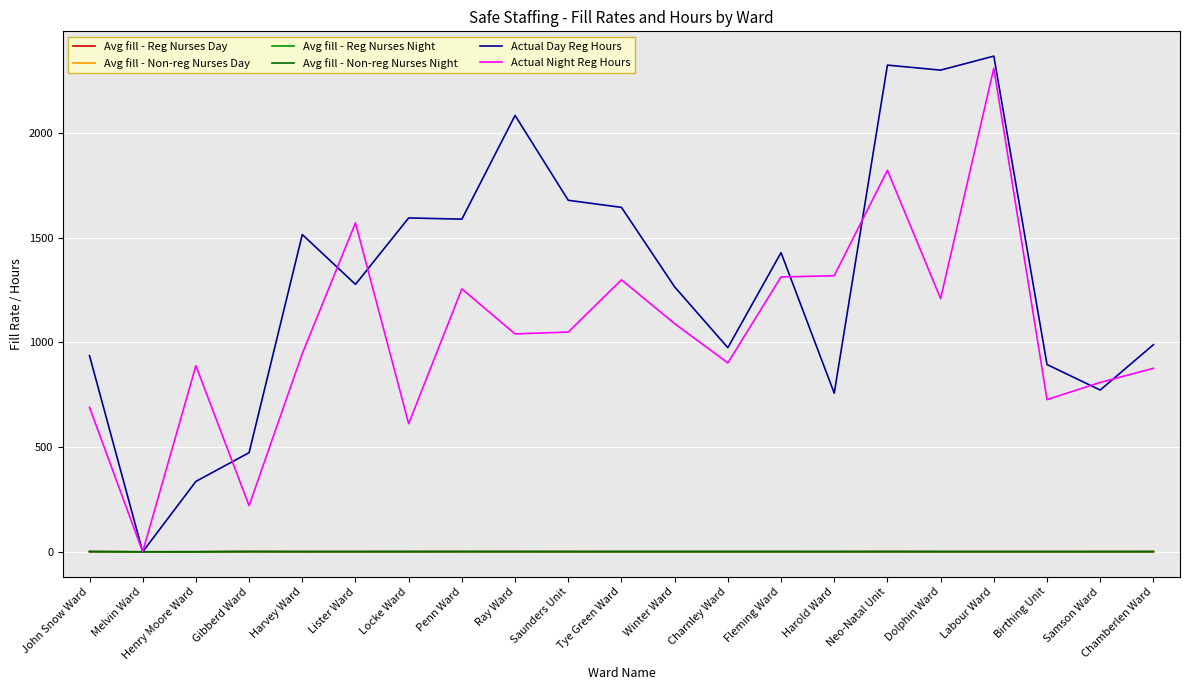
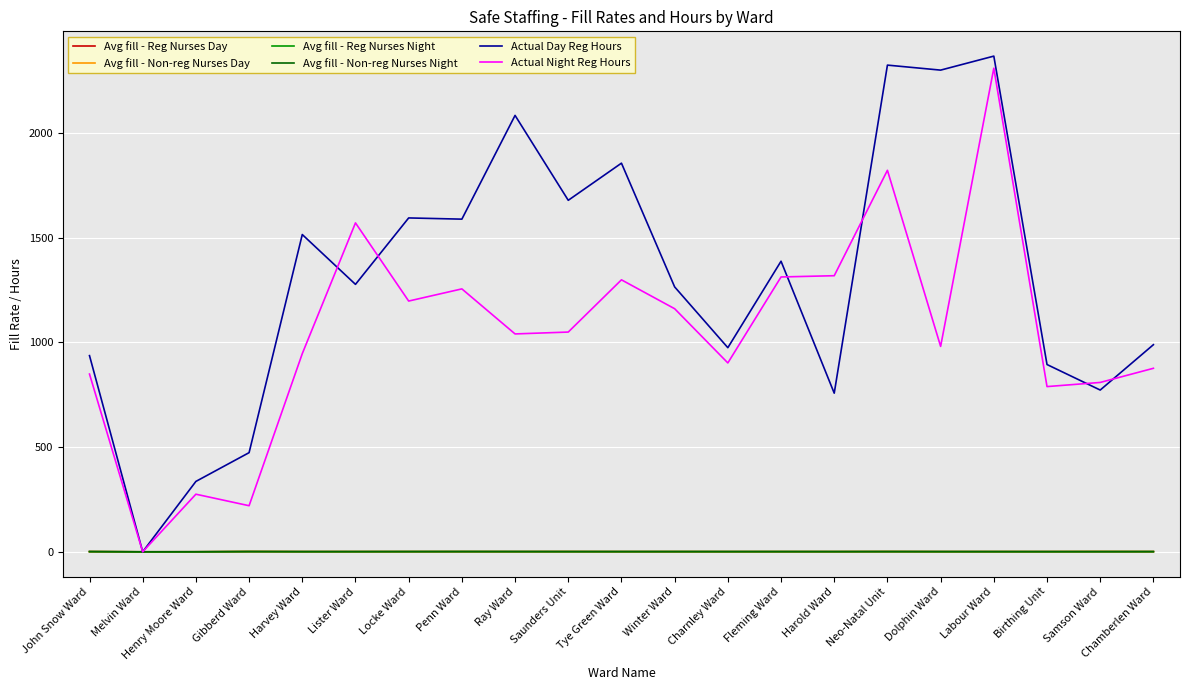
  {
    "Avg fill - Non-reg Nurses Night": {
      "John Snow Ward": 0,
      "Henry Moore Ward": 0,
      "Gibberd Ward": 0,
      "Harvey Ward": 0,
      "Lister Ward": 0,
      "Locke Ward": 0,
      "Penn Ward": 0,
      "Ray Ward": 0,
      "Saunders Unit": 0,
      "Tye Green Ward": 0,
      "Winter Ward": 0,
      "Charnley Ward": 0,
      "Fleming Ward": 0,
      "Harold Ward": 0,
      "Neo-Natal Unit": 0,
      "Dolphin Ward": 0,
      "Labour Ward": 0,
      "Birthing Unit": 0,
      "Samson Ward": 0,
      "Chamberlen Ward": 0
    },
    "Actual Day Reg Hours": {
      "John Snow Ward": 940,
      "Henry Moore Ward": 340,
      "Gibberd Ward": 470,
      "Harvey Ward": 1510,
      "Lister Ward": 1280,
      "Locke Ward": 1590,
      "Penn Ward": 1590,
      "Ray Ward": 2080,
      "Saunders Unit": 1680,
-     "Tye Green Ward": 1640,
+     "Tye Green Ward": 1860,
      "Winter Ward": 1260,
      "Charnley Ward": 970,
-     "Fleming Ward": 1430,
+     "Fleming Ward": 1390,
      "Harold Ward": 760,
      "Neo-Natal Unit": 2320,
      "Dolphin Ward": 2300,
      "Labour Ward": 2370,
      "Birthing Unit": 890,
      "Samson Ward": 770,
      "Chamberlen Ward": 990
    },
    "Actual Night Reg Hours": {
-     "John Snow Ward": 690,
-     "Henry Moore Ward": 890,
+     "John Snow Ward": 850,
+     "Henry Moore Ward": 280,
      "Gibberd Ward": 220,
      "Harvey Ward": 950,
      "Lister Ward": 1570,
-     "Locke Ward": 610,
+     "Locke Ward": 1200,
      "Penn Ward": 1260,
      "Ray Ward": 1040,
      "Saunders Unit": 1050,
      "Tye Green Ward": 1300,
-     "Winter Ward": 1090,
+     "Winter Ward": 1160,
      "Charnley Ward": 900,
      "Fleming Ward": 1310,
      "Harold Ward": 1320,
      "Neo-Natal Unit": 1820,
-     "Dolphin Ward": 1210,
+     "Dolphin Ward": 980,
      "Labour Ward": 2310,
-     "Birthing Unit": 730,
+     "Birthing Unit": 790,
      "Samson Ward": 810,
      "Chamberlen Ward": 880
    }
  }
